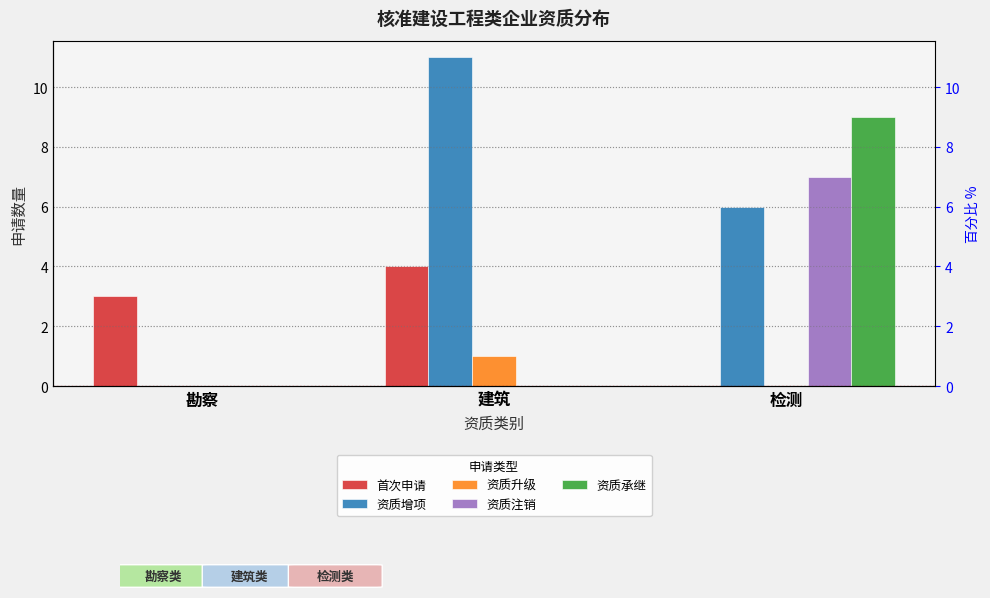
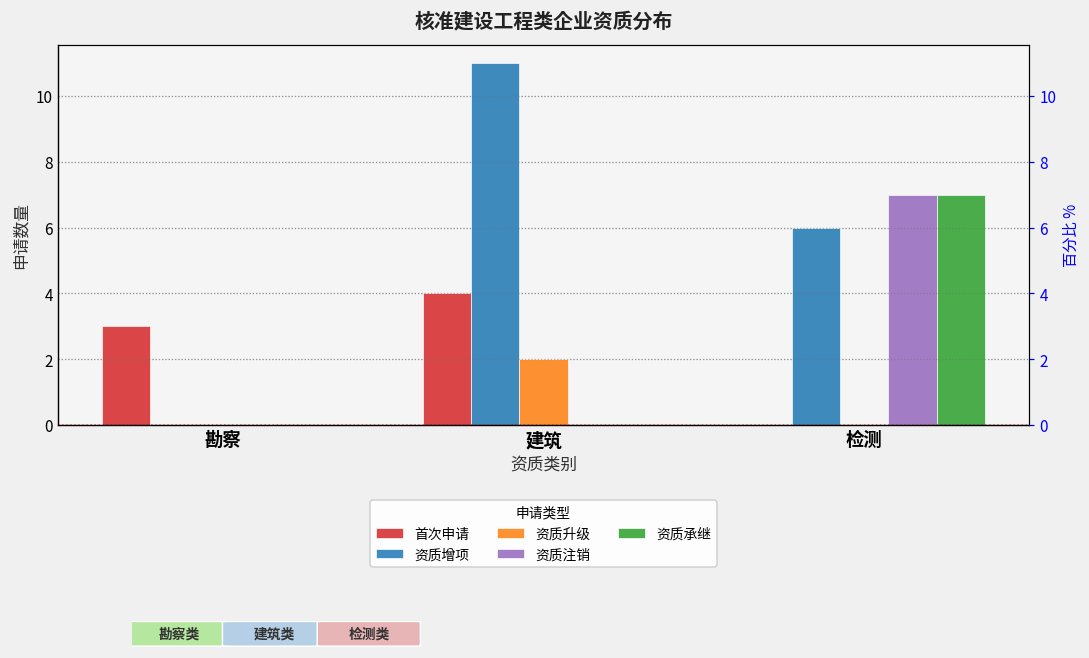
  {
    "首次申请": {
      "勘察": 3,
      "建筑": 4,
      "检测": 0
    },
    "资质增项": {
      "勘察": 0,
      "建筑": 11,
      "检测": 6
    },
    "资质升级": {
      "勘察": 0,
-     "建筑": 1,
+     "建筑": 2,
      "检测": 0
    },
    "资质注销": {
      "勘察": 0,
      "建筑": 0,
      "检测": 7
    },
    "资质承继": {
      "勘察": 0,
      "建筑": 0,
-     "检测": 9
+     "检测": 7
    }
  }
